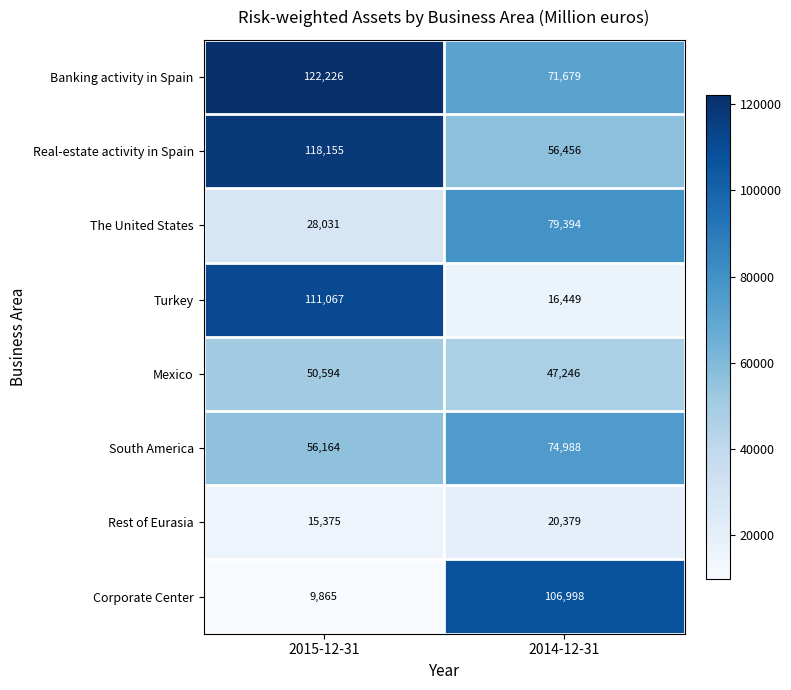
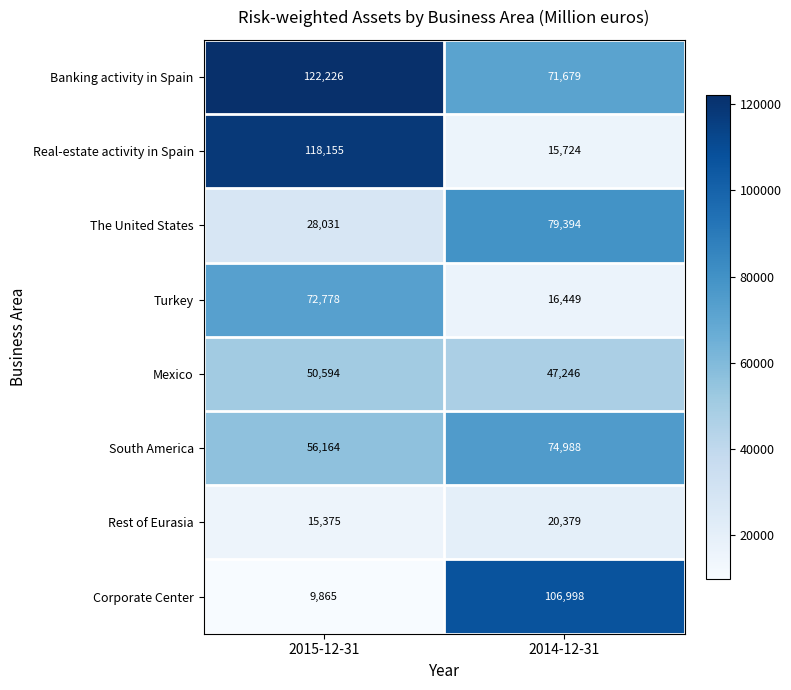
  {
    "Banking activity in Spain": {
      "2015-12-31": "122,226",
      "2014-12-31": "71,679"
    },
    "Real-estate activity in Spain": {
      "2015-12-31": "118,155",
-     "2014-12-31": "56,456"
+     "2014-12-31": "15,724"
    },
    "The United States": {
      "2015-12-31": "28,031",
      "2014-12-31": "79,394"
    },
    "Turkey": {
-     "2015-12-31": "111,067",
+     "2015-12-31": "72,778",
      "2014-12-31": "16,449"
    },
    "Mexico": {
      "2015-12-31": "50,594",
      "2014-12-31": "47,246"
    },
    "South America": {
      "2015-12-31": "56,164",
      "2014-12-31": "74,988"
    },
    "Rest of Eurasia": {
      "2015-12-31": "15,375",
      "2014-12-31": "20,379"
    },
    "Corporate Center": {
      "2015-12-31": "9,865",
      "2014-12-31": "106,998"
    }
  }
